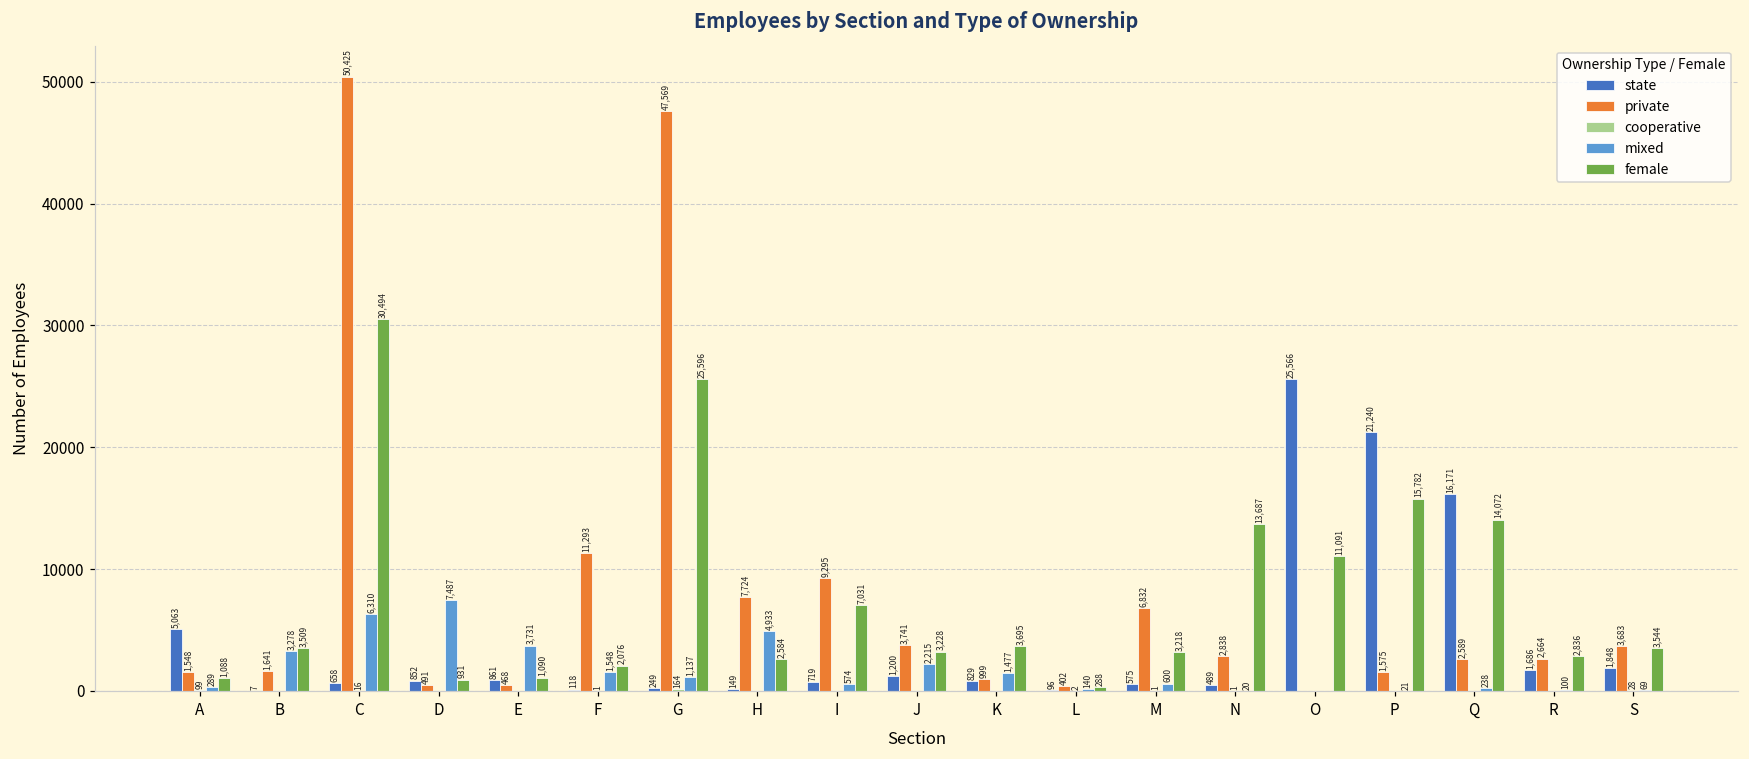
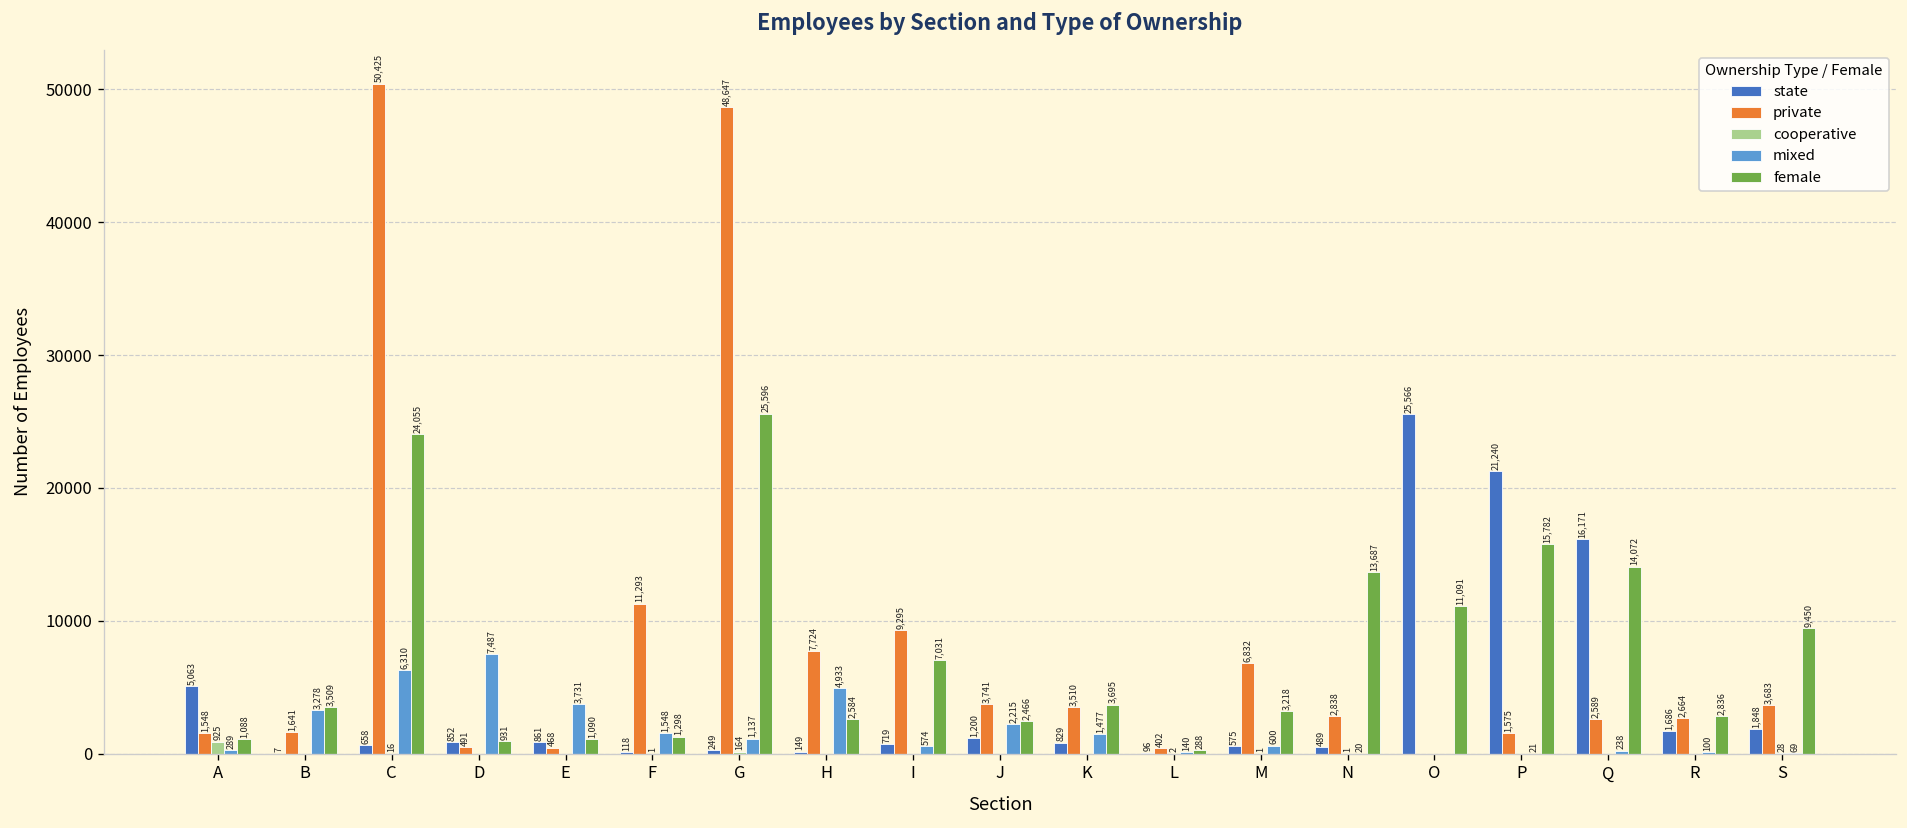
  {
    "private": {
      "A": "1,548",
      "B": "1,641",
      "C": "50,425",
      "D": "491",
      "E": "468",
      "F": "11,293",
-     "G": "47,569",
+     "G": "48,647",
      "H": "7,724",
      "I": "9,295",
      "J": "3,741",
-     "K": "999",
+     "K": "3,510",
      "L": "402",
      "M": "6,832",
      "N": "2,838",
      "P": "1,575",
      "Q": "2,589",
      "R": "2,664",
      "S": "3,683"
    },
    "cooperative": {
-     "A": "99",
+     "A": "925",
      "C": "16",
      "F": "1",
      "G": "164",
      "L": "2",
      "M": "1",
      "N": "1",
      "S": "28"
    },
    "female": {
      "A": "1,088",
      "B": "3,509",
-     "C": "30,494",
+     "C": "24,055",
      "D": "931",
      "E": "1,090",
-     "F": "2,076",
+     "F": "1,298",
      "G": "25,596",
      "H": "2,584",
      "I": "7,031",
-     "J": "3,228",
+     "J": "2,466",
      "K": "3,695",
      "L": "288",
      "M": "3,218",
      "N": "13,687",
      "O": "11,091",
      "P": "15,782",
      "Q": "14,072",
      "R": "2,836",
-     "S": "3,544"
+     "S": "9,450"
    }
  }
